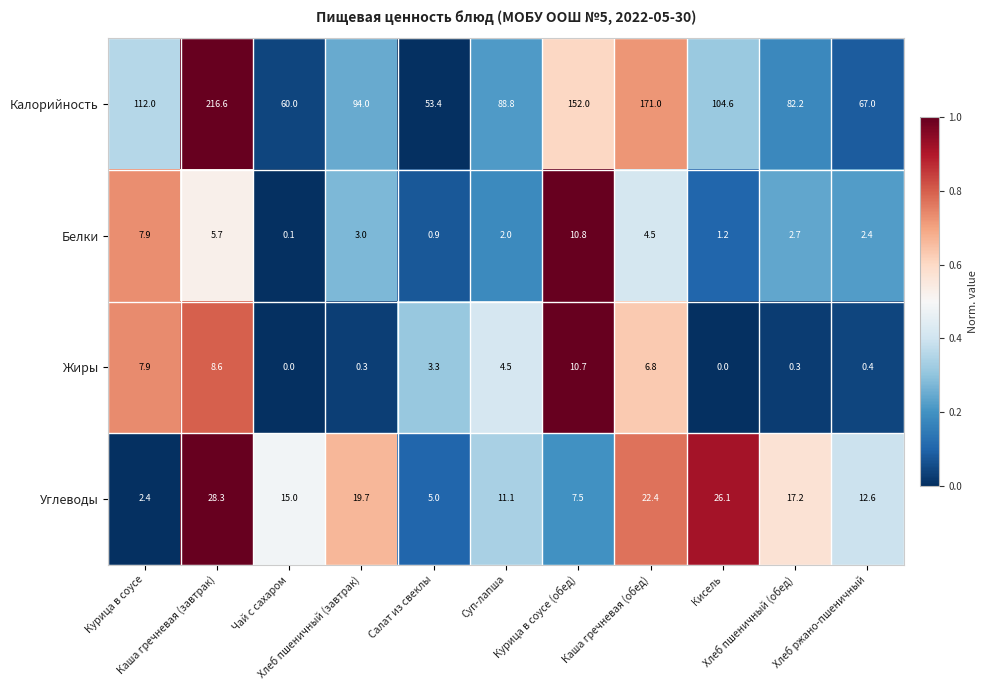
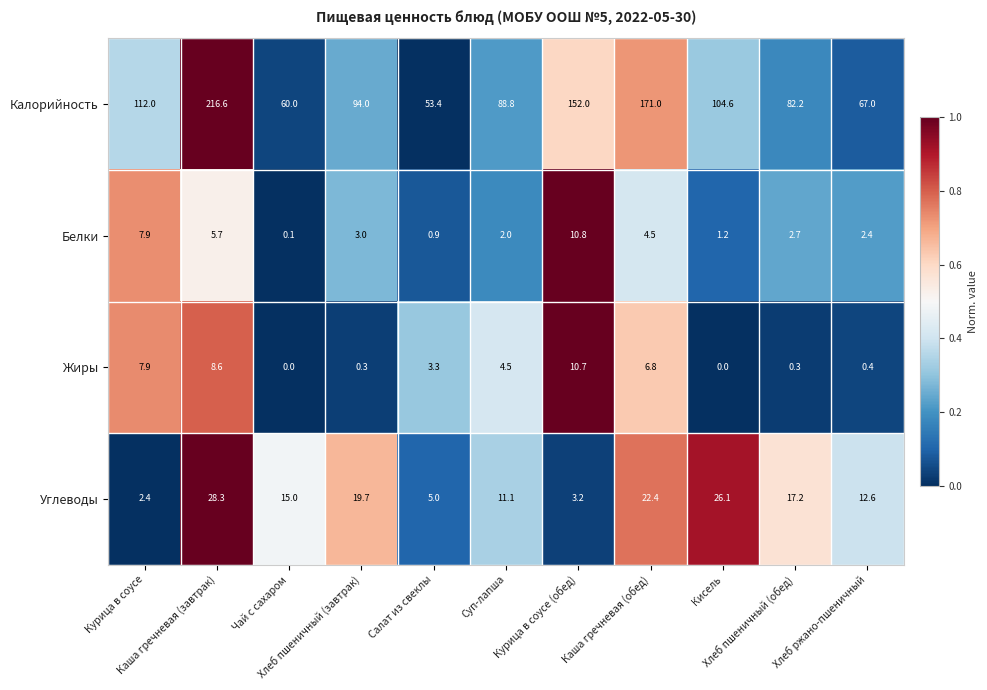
  {
    "Калорийность": {
      "Курица в соусе": 112.0,
      "Каша гречневая (завтрак)": 216.6,
      "Чай с сахаром": 60.0,
      "Хлеб пшеничный (завтрак)": 94.0,
      "Салат из свеклы": 53.4,
      "Суп-лапша": 88.8,
      "Курица в соусе (обед)": 152.0,
      "Каша гречневая (обед)": 171.0,
      "Кисель": 104.6,
      "Хлеб пшеничный (обед)": 82.2,
      "Хлеб ржано-пшеничный": 67.0
    },
    "Белки": {
      "Курица в соусе": 7.9,
      "Каша гречневая (завтрак)": 5.7,
      "Чай с сахаром": 0.1,
      "Хлеб пшеничный (завтрак)": 3.0,
      "Салат из свеклы": 0.9,
      "Суп-лапша": 2.0,
      "Курица в соусе (обед)": 10.8,
      "Каша гречневая (обед)": 4.5,
      "Кисель": 1.2,
      "Хлеб пшеничный (обед)": 2.7,
      "Хлеб ржано-пшеничный": 2.4
    },
    "Жиры": {
      "Курица в соусе": 7.9,
      "Каша гречневая (завтрак)": 8.6,
      "Чай с сахаром": 0.0,
      "Хлеб пшеничный (завтрак)": 0.3,
      "Салат из свеклы": 3.3,
      "Суп-лапша": 4.5,
      "Курица в соусе (обед)": 10.7,
      "Каша гречневая (обед)": 6.8,
      "Кисель": 0.0,
      "Хлеб пшеничный (обед)": 0.3,
      "Хлеб ржано-пшеничный": 0.4
    },
    "Углеводы": {
      "Курица в соусе": 2.4,
      "Каша гречневая (завтрак)": 28.3,
      "Чай с сахаром": 15.0,
      "Хлеб пшеничный (завтрак)": 19.7,
      "Салат из свеклы": 5.0,
      "Суп-лапша": 11.1,
-     "Курица в соусе (обед)": 7.5,
+     "Курица в соусе (обед)": 3.2,
      "Каша гречневая (обед)": 22.4,
      "Кисель": 26.1,
      "Хлеб пшеничный (обед)": 17.2,
      "Хлеб ржано-пшеничный": 12.6
    }
  }
